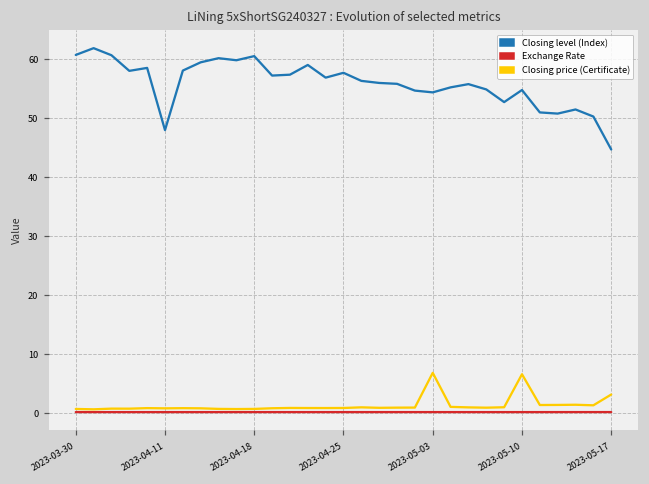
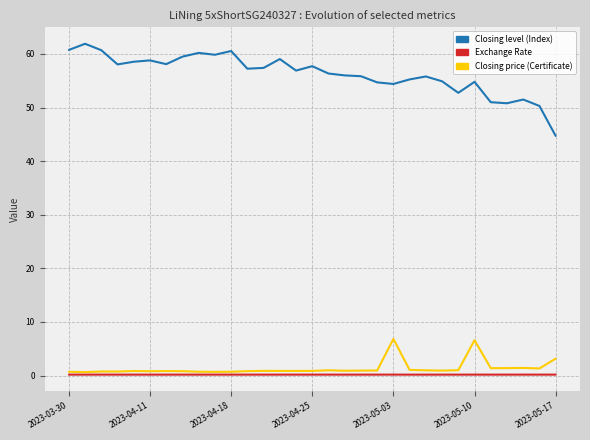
  {
    "Closing level (Index)": {
      "2023-03-30": 61,
-     "2023-04-11": 48,
+     "2023-04-11": 59,
      "2023-04-18": 61,
      "2023-04-25": 58,
      "2023-05-03": 54,
      "2023-05-10": 55,
      "2023-05-17": 45
    },
    "Exchange Rate": {
      "2023-03-30": 0,
      "2023-04-11": 0,
      "2023-04-18": 0,
      "2023-04-25": 0,
      "2023-05-03": 0,
      "2023-05-10": 0,
      "2023-05-17": 0
    },
    "Closing price (Certificate)": {
      "2023-03-30": 1,
      "2023-04-11": 1,
      "2023-04-18": 1,
      "2023-04-25": 1,
      "2023-05-03": 7,
      "2023-05-10": 7,
      "2023-05-17": 3
    }
  }
